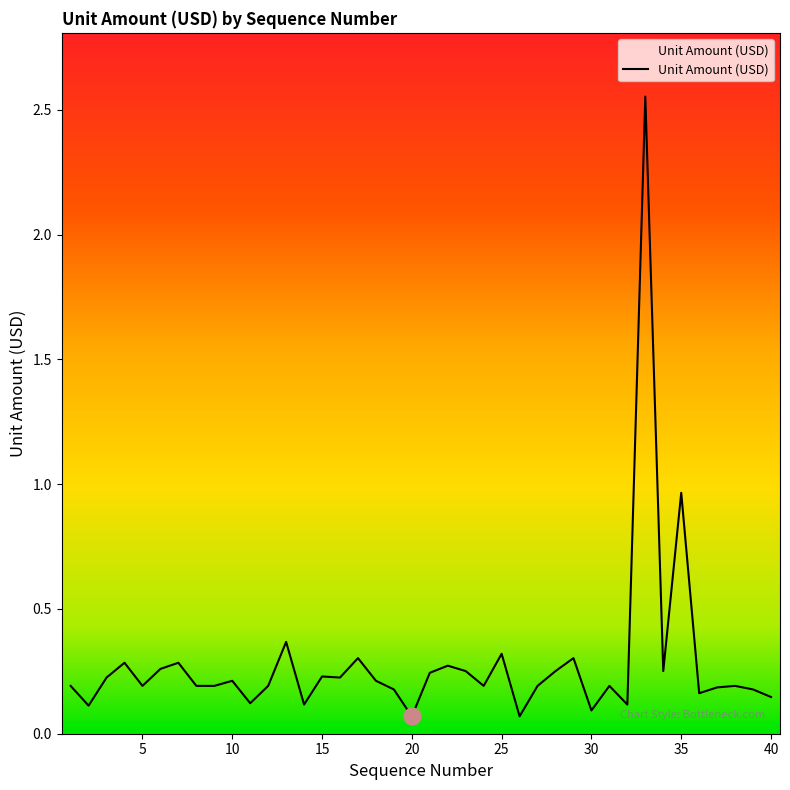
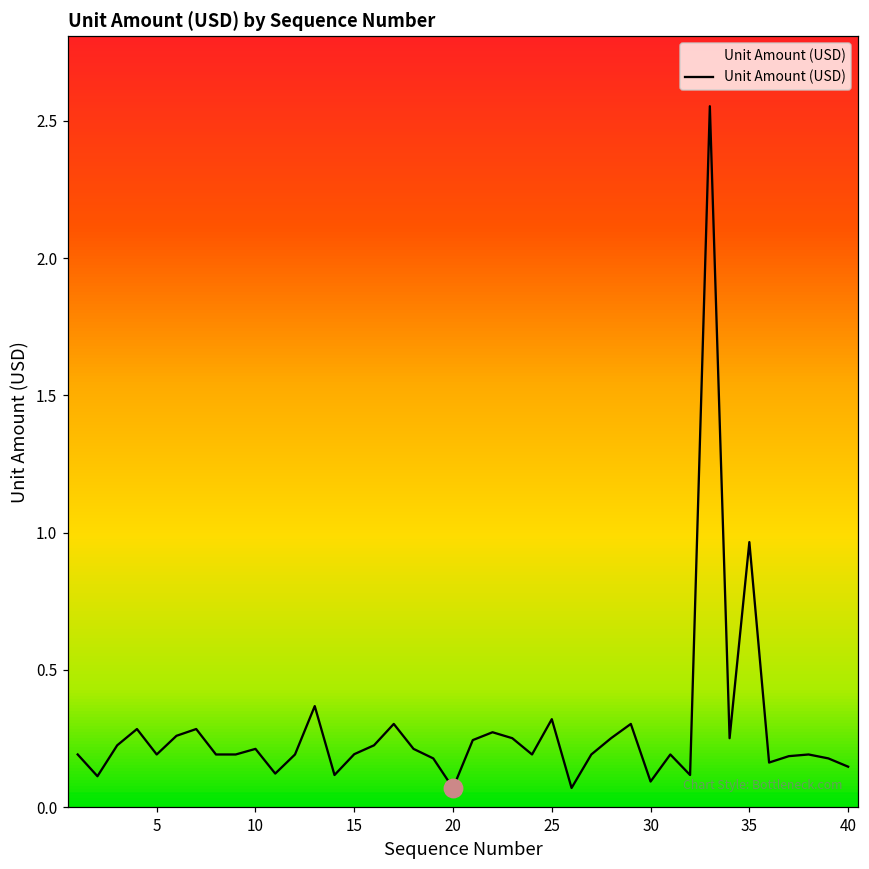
  {
    "Unit Amount (USD)": {
      "5": 0.19,
      "10": 0.21,
-     "15": 0.23,
+     "15": 0.19,
      "25": 0.32,
      "30": 0.09,
      "35": 0.97,
      "40": 0.15
    }
  }
